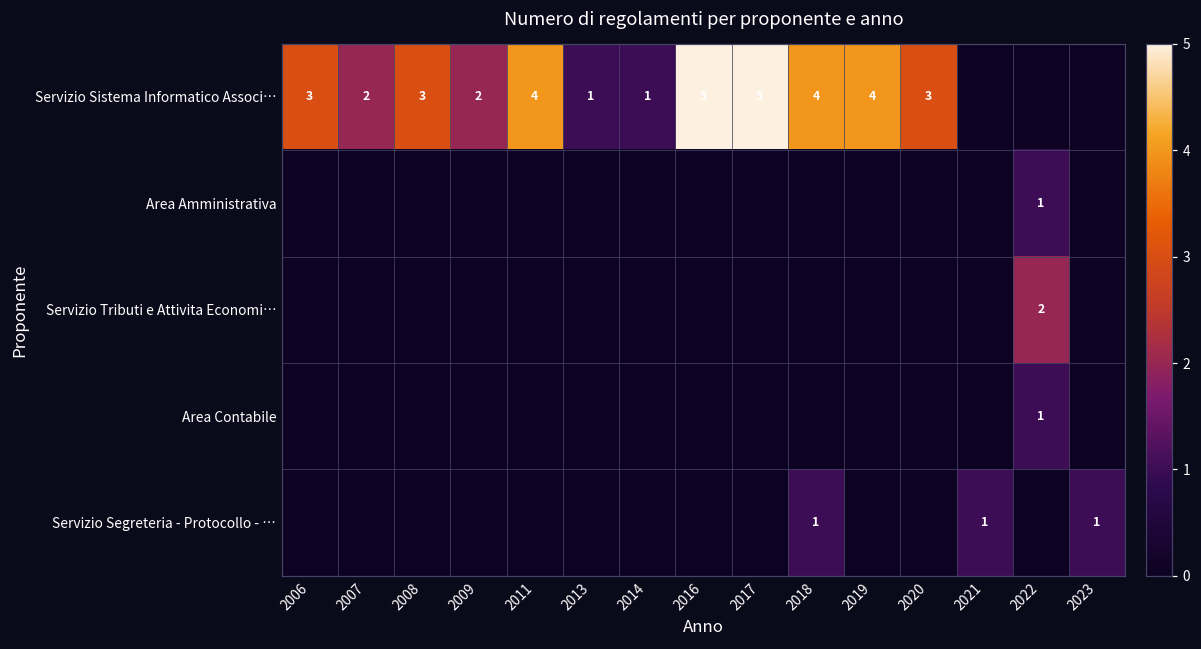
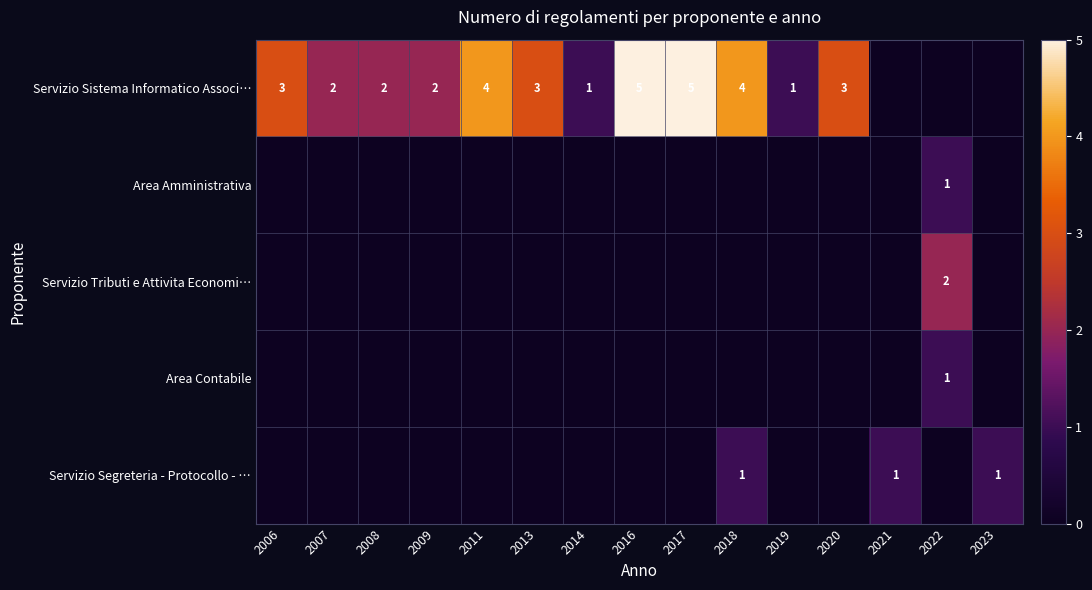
  {
    "Servizio Sistema Informatico Associ…": {
      "2006": 3,
      "2007": 2,
-     "2008": 3,
+     "2008": 2,
      "2009": 2,
      "2011": 4,
-     "2013": 1,
+     "2013": 3,
      "2014": 1,
      "2018": 4,
-     "2019": 4,
+     "2019": 1,
      "2020": 3
    },
    "Area Amministrativa": {
      "2022": 1
    },
    "Servizio Tributi e Attivita Economi…": {
      "2022": 2
    },
    "Area Contabile": {
      "2022": 1
    },
    "Servizio Segreteria - Protocollo - …": {
      "2018": 1,
      "2021": 1,
      "2023": 1
    }
  }
